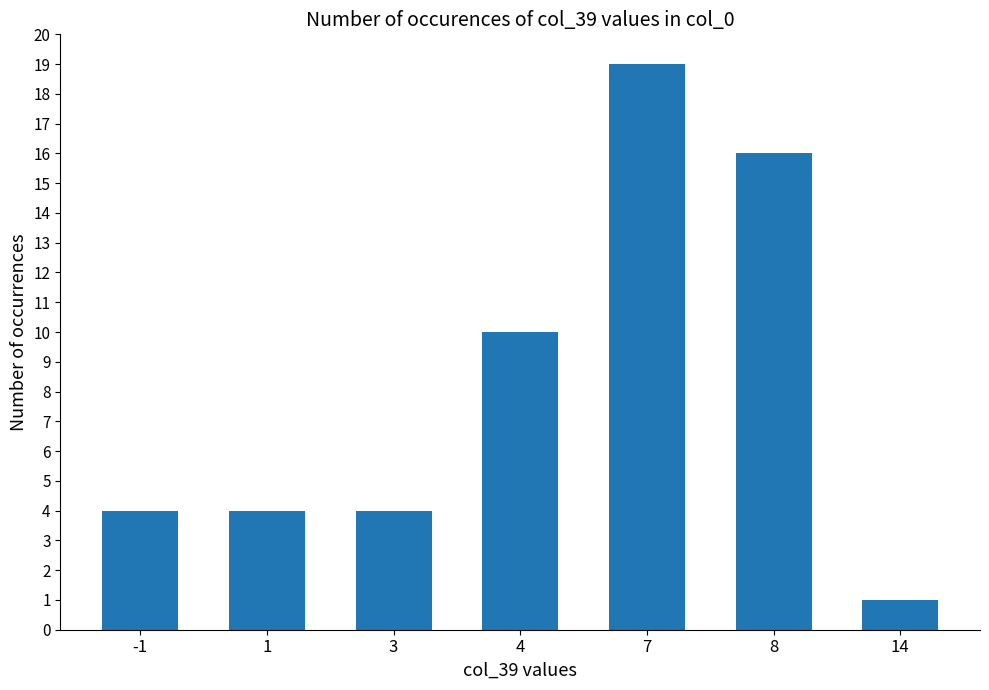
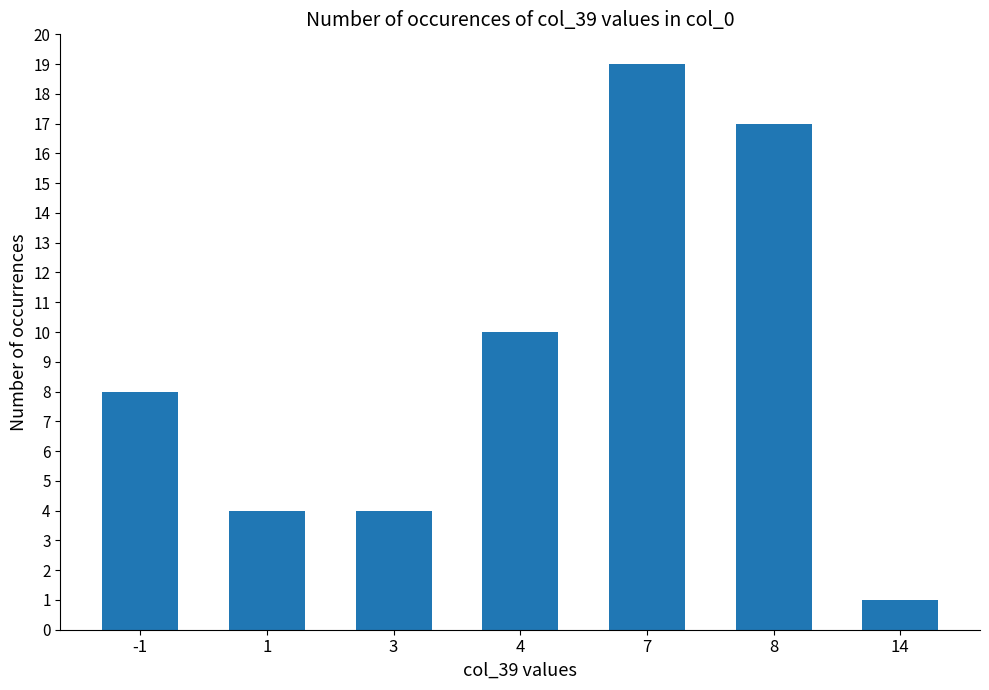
  {
-   "-1": 4,
+   "-1": 8,
    "1": 4,
    "3": 4,
    "4": 10,
    "7": 19,
-   "8": 16,
+   "8": 17,
    "14": 1
  }
